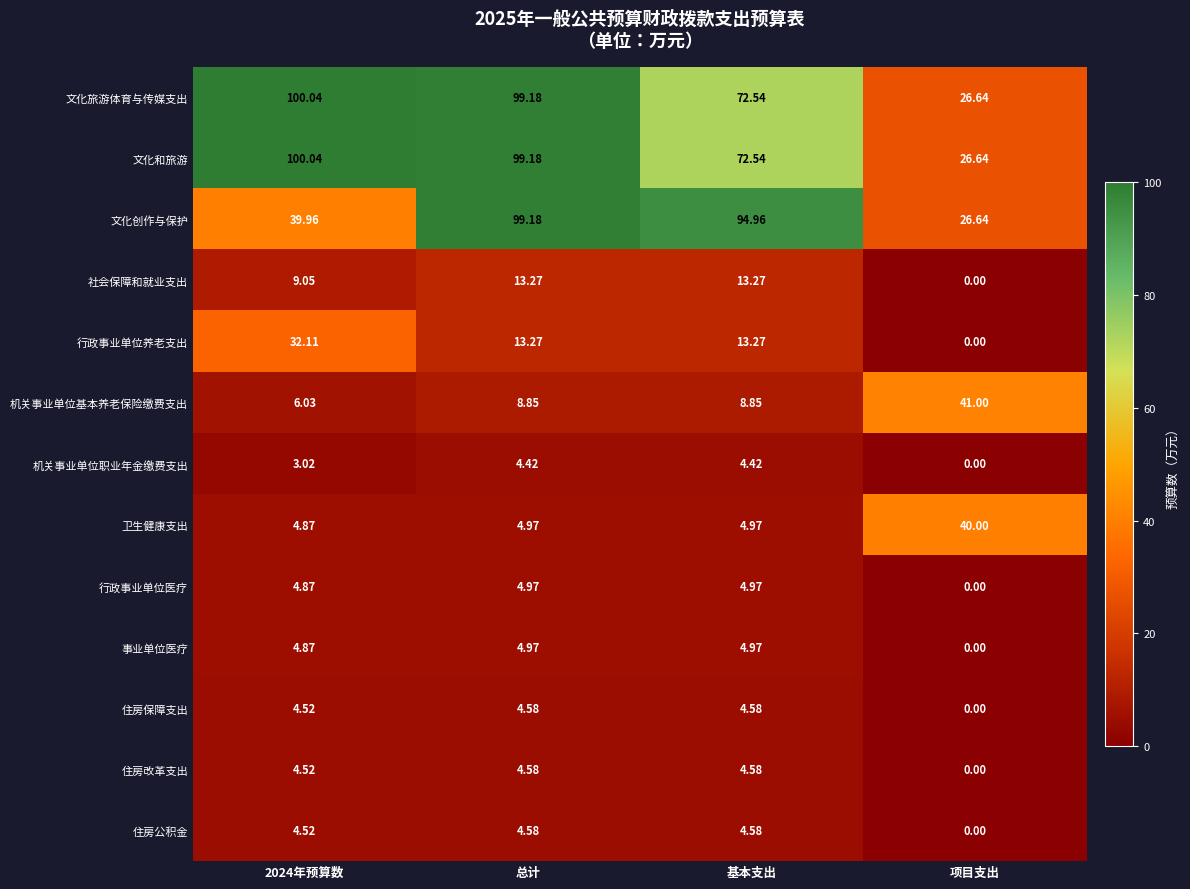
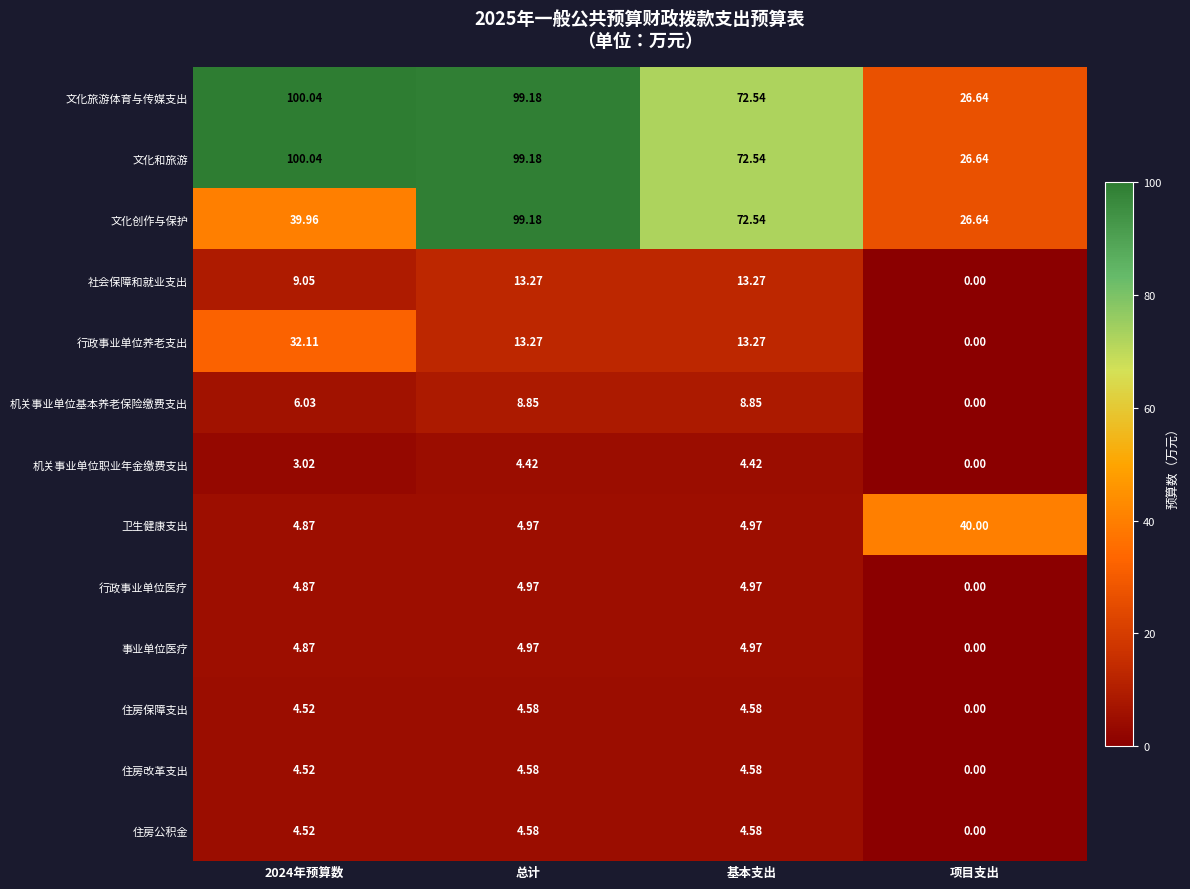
  {
    "文化旅游体育与传媒支出": {
      "2024年预算数": 100.04,
      "总计": 99.18,
      "基本支出": 72.54,
      "项目支出": 26.64
    },
    "文化和旅游": {
      "2024年预算数": 100.04,
      "总计": 99.18,
      "基本支出": 72.54,
      "项目支出": 26.64
    },
    "文化创作与保护": {
      "2024年预算数": 39.96,
      "总计": 99.18,
-     "基本支出": 94.96,
+     "基本支出": 72.54,
      "项目支出": 26.64
    },
    "社会保障和就业支出": {
      "2024年预算数": 9.05,
      "总计": 13.27,
      "基本支出": 13.27,
      "项目支出": 0.00
    },
    "行政事业单位养老支出": {
      "2024年预算数": 32.11,
      "总计": 13.27,
      "基本支出": 13.27,
      "项目支出": 0.00
    },
    "机关事业单位基本养老保险缴费支出": {
      "2024年预算数": 6.03,
      "总计": 8.85,
      "基本支出": 8.85,
-     "项目支出": 41.00
+     "项目支出": 0.00
    },
    "机关事业单位职业年金缴费支出": {
      "2024年预算数": 3.02,
      "总计": 4.42,
      "基本支出": 4.42,
      "项目支出": 0.00
    },
    "卫生健康支出": {
      "2024年预算数": 4.87,
      "总计": 4.97,
      "基本支出": 4.97,
      "项目支出": 40.00
    },
    "行政事业单位医疗": {
      "2024年预算数": 4.87,
      "总计": 4.97,
      "基本支出": 4.97,
      "项目支出": 0.00
    },
    "事业单位医疗": {
      "2024年预算数": 4.87,
      "总计": 4.97,
      "基本支出": 4.97,
      "项目支出": 0.00
    },
    "住房保障支出": {
      "2024年预算数": 4.52,
      "总计": 4.58,
      "基本支出": 4.58,
      "项目支出": 0.00
    },
    "住房改革支出": {
      "2024年预算数": 4.52,
      "总计": 4.58,
      "基本支出": 4.58,
      "项目支出": 0.00
    },
    "住房公积金": {
      "2024年预算数": 4.52,
      "总计": 4.58,
      "基本支出": 4.58,
      "项目支出": 0.00
    }
  }
